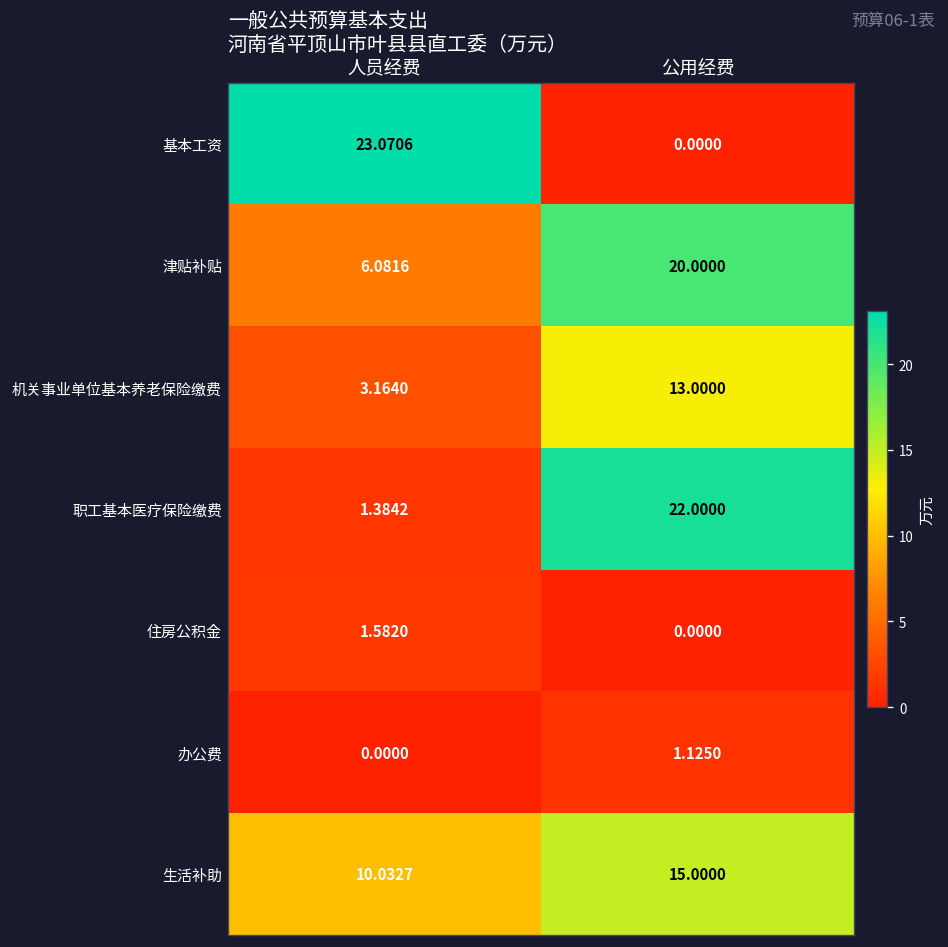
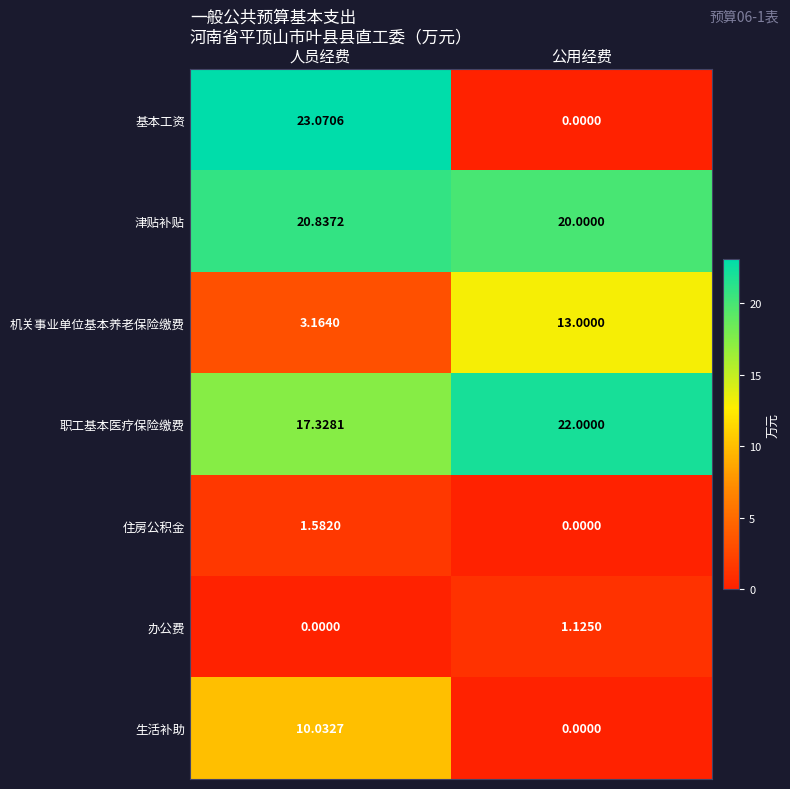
  {
    "基本工资": {
      "人员经费": 23.0706,
      "公用经费": 0.0000
    },
    "津贴补贴": {
-     "人员经费": 6.0816,
+     "人员经费": 20.8372,
      "公用经费": 20.0000
    },
    "机关事业单位基本养老保险缴费": {
      "人员经费": 3.1640,
      "公用经费": 13.0000
    },
    "职工基本医疗保险缴费": {
-     "人员经费": 1.3842,
+     "人员经费": 17.3281,
      "公用经费": 22.0000
    },
    "住房公积金": {
      "人员经费": 1.5820,
      "公用经费": 0.0000
    },
    "办公费": {
      "人员经费": 0.0000,
      "公用经费": 1.1250
    },
    "生活补助": {
      "人员经费": 10.0327,
-     "公用经费": 15.0000
+     "公用经费": 0.0000
    }
  }
